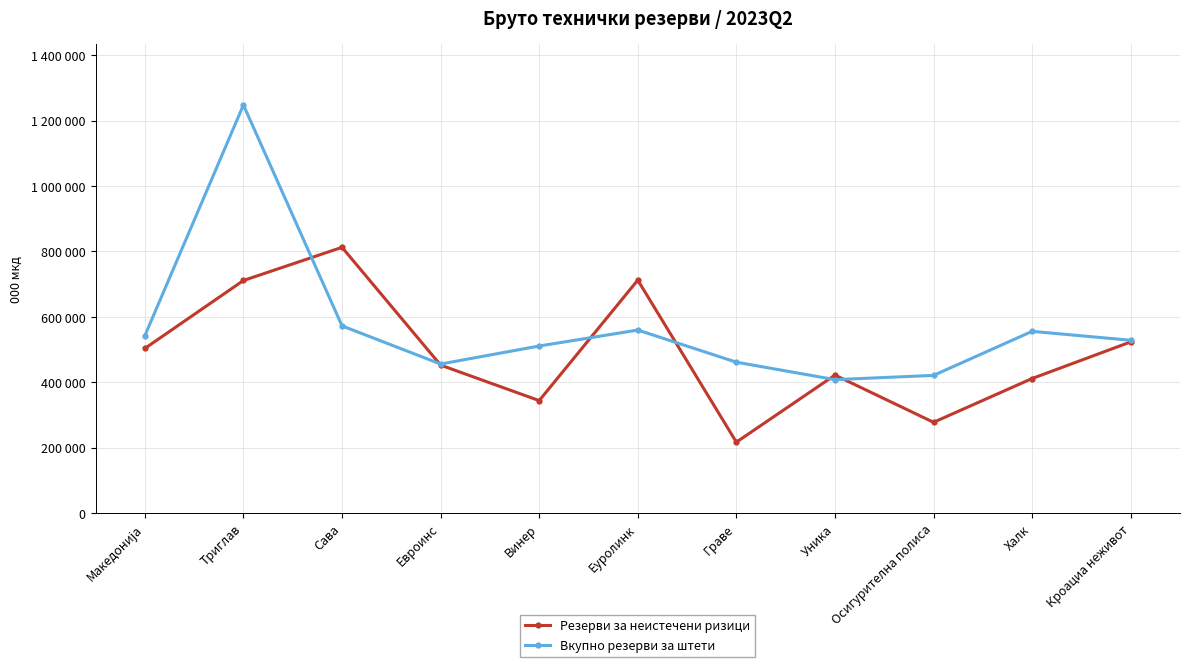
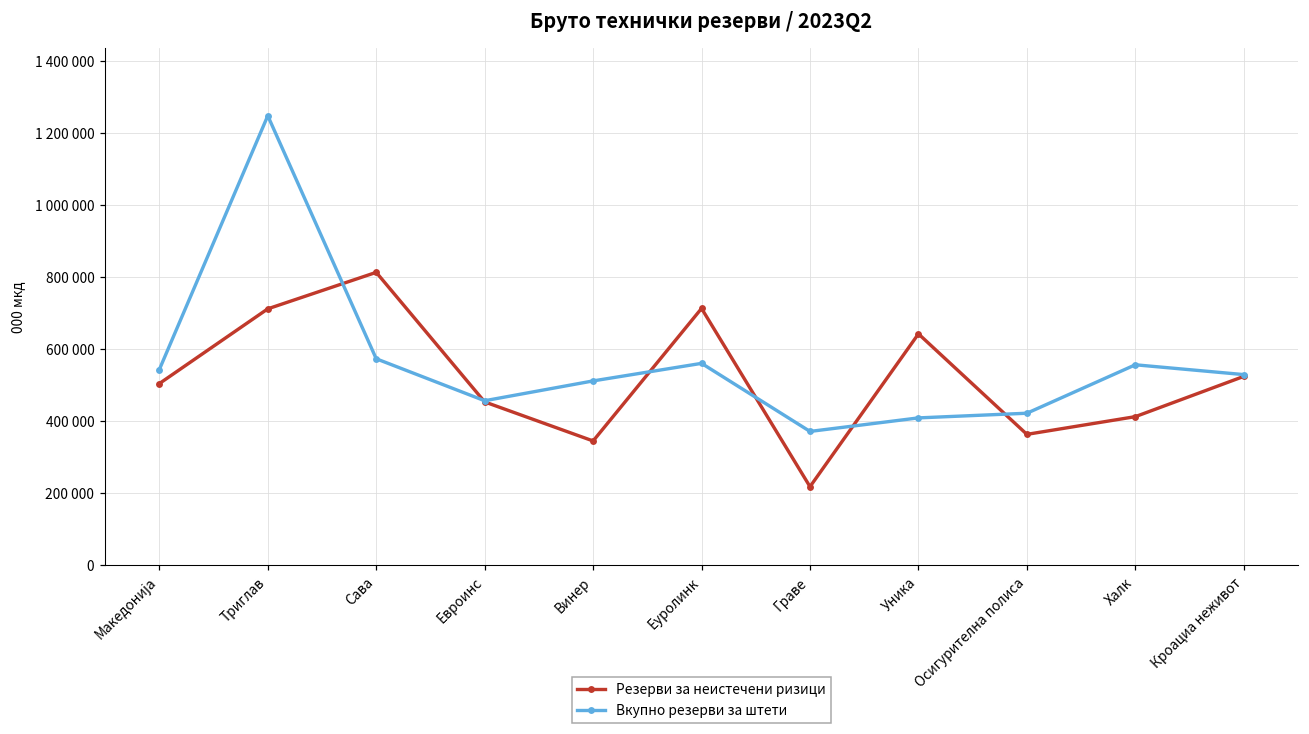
  {
    "Резерви за неистечени ризици": {
      "Македонија": 500000,
      "Триглав": 710000,
      "Сава": 810000,
      "Винер": 340000,
      "Еуролинк": 710000,
      "Граве": 220000,
-     "Уника": 420000,
-     "Осигурителна полиса": 280000,
+     "Уника": 640000,
+     "Осигурителна полиса": 360000,
      "Халк": 410000
    },
    "Вкупно резерви за штети": {
      "Македонија": 540000,
      "Триглав": 1250000,
      "Сава": 570000,
      "Винер": 510000,
      "Еуролинк": 560000,
-     "Граве": 460000,
+     "Граве": 370000,
      "Уника": 410000,
      "Осигурителна полиса": 420000,
      "Халк": 560000
    }
  }
